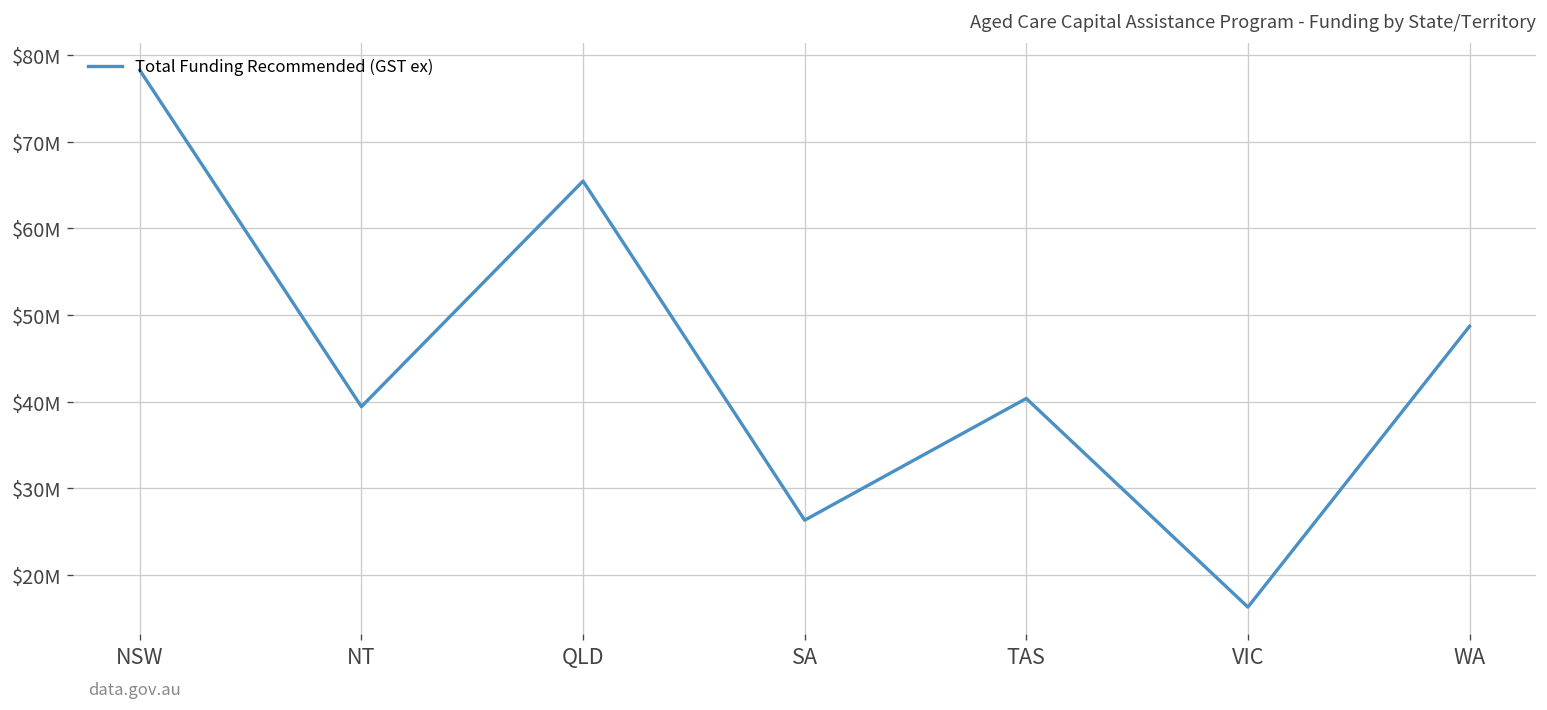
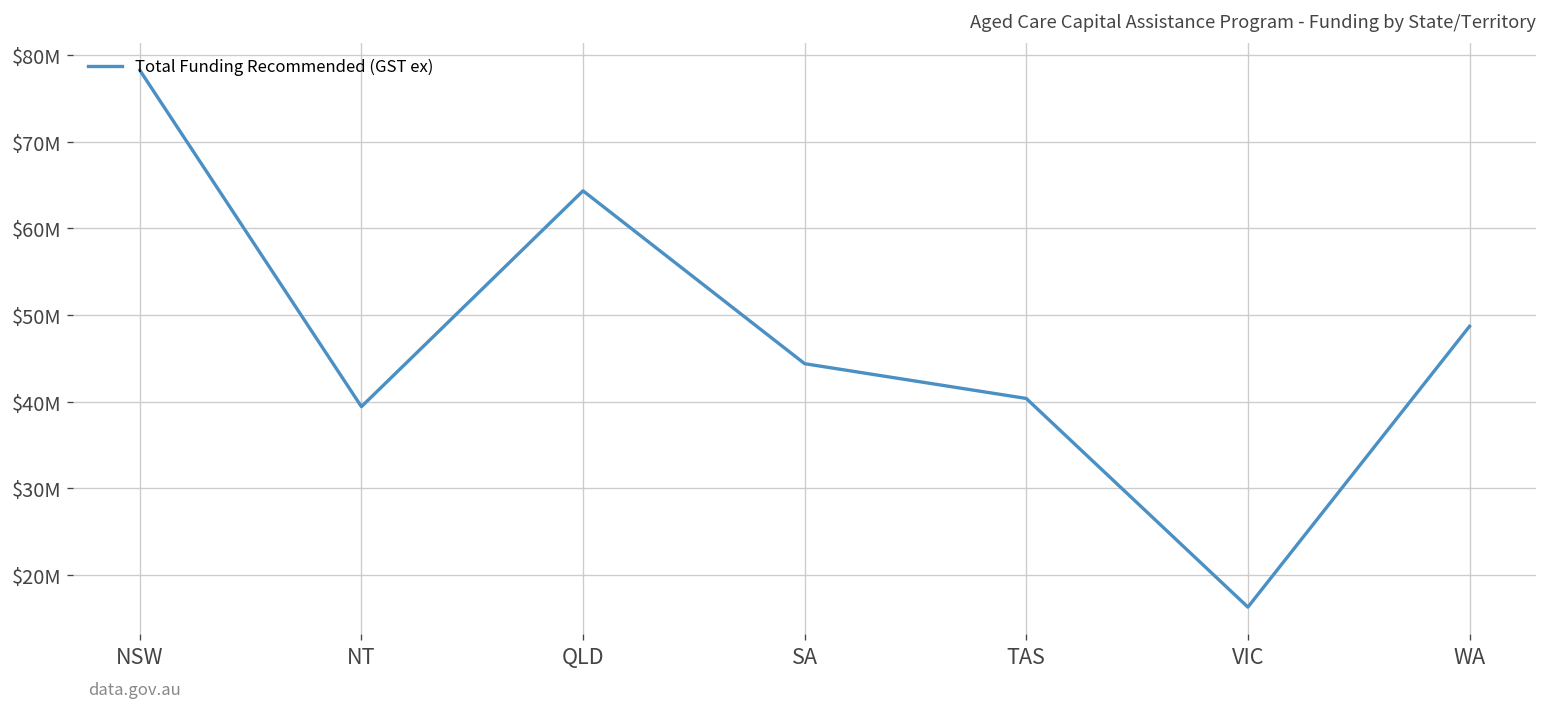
  {
    "NSW": "$78000000",
    "NT": "$39000000",
-   "QLD": "$65000000",
-   "SA": "$26000000",
+   "QLD": "$64000000",
+   "SA": "$44000000",
    "TAS": "$40000000",
    "VIC": "$16000000",
    "WA": "$49000000"
  }
